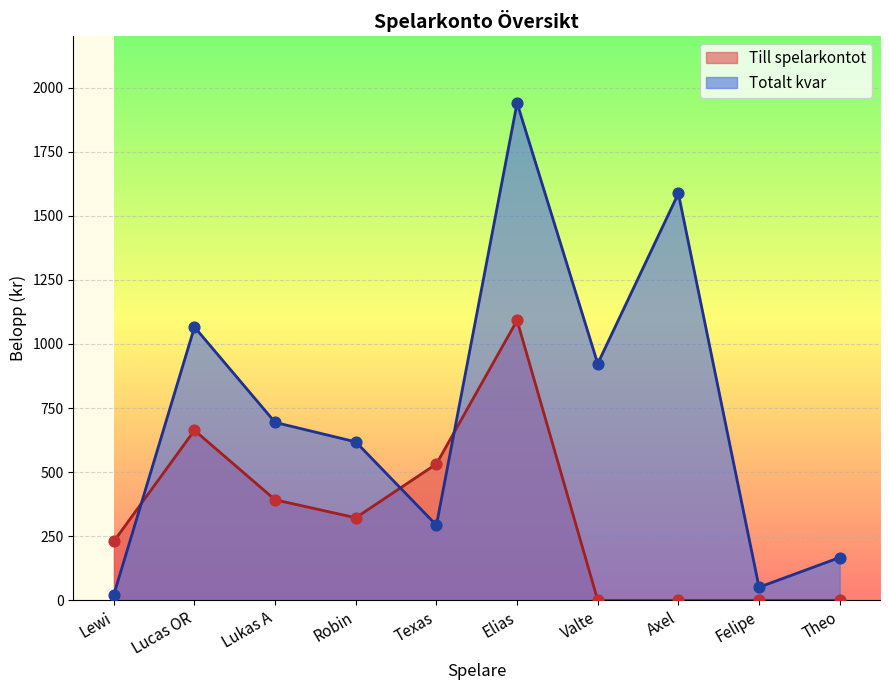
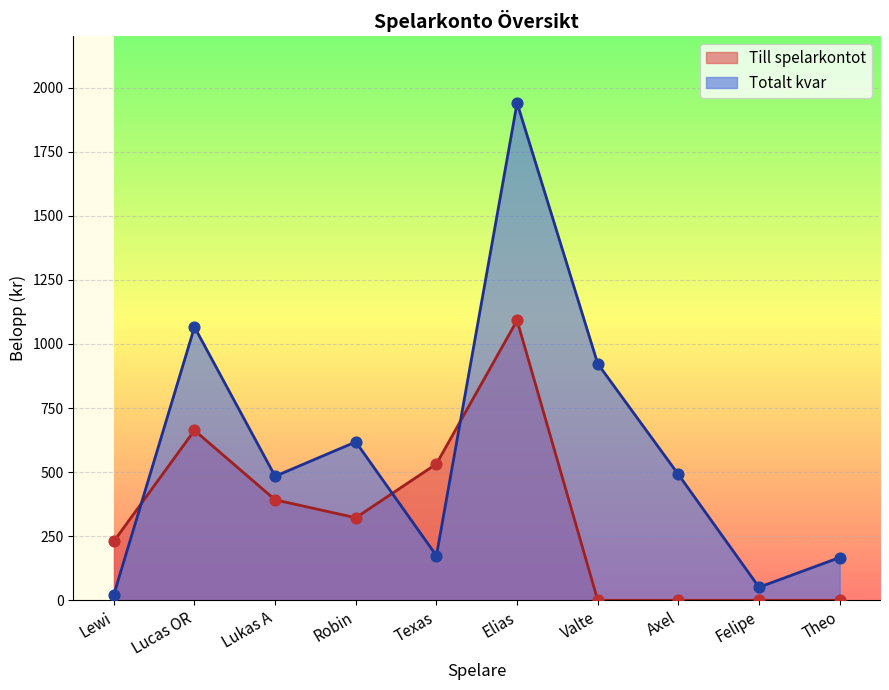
  {
    "Till spelarkontot": {
      "Lewi": 230,
      "Lucas OR": 660,
      "Lukas A": 390,
      "Robin": 320,
      "Texas": 530,
      "Elias": 1090,
      "Valte": 0,
      "Axel": 0,
      "Felipe": 0,
      "Theo": 0
    },
    "Totalt kvar": {
      "Lewi": 20,
      "Lucas OR": 1070,
-     "Lukas A": 690,
+     "Lukas A": 480,
      "Robin": 620,
-     "Texas": 290,
+     "Texas": 170,
      "Elias": 1940,
      "Valte": 920,
-     "Axel": 1590,
+     "Axel": 490,
      "Felipe": 50,
      "Theo": 170
    }
  }
